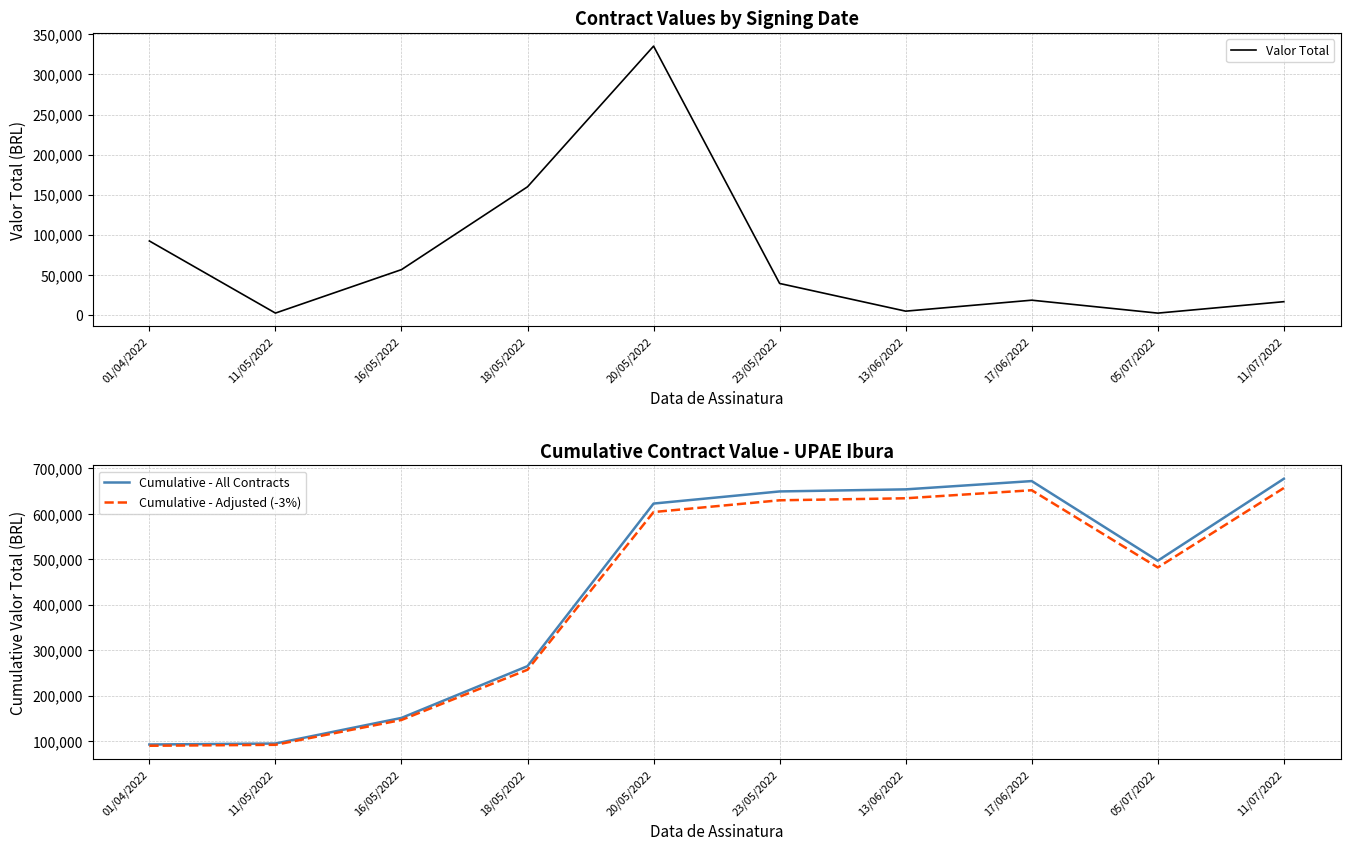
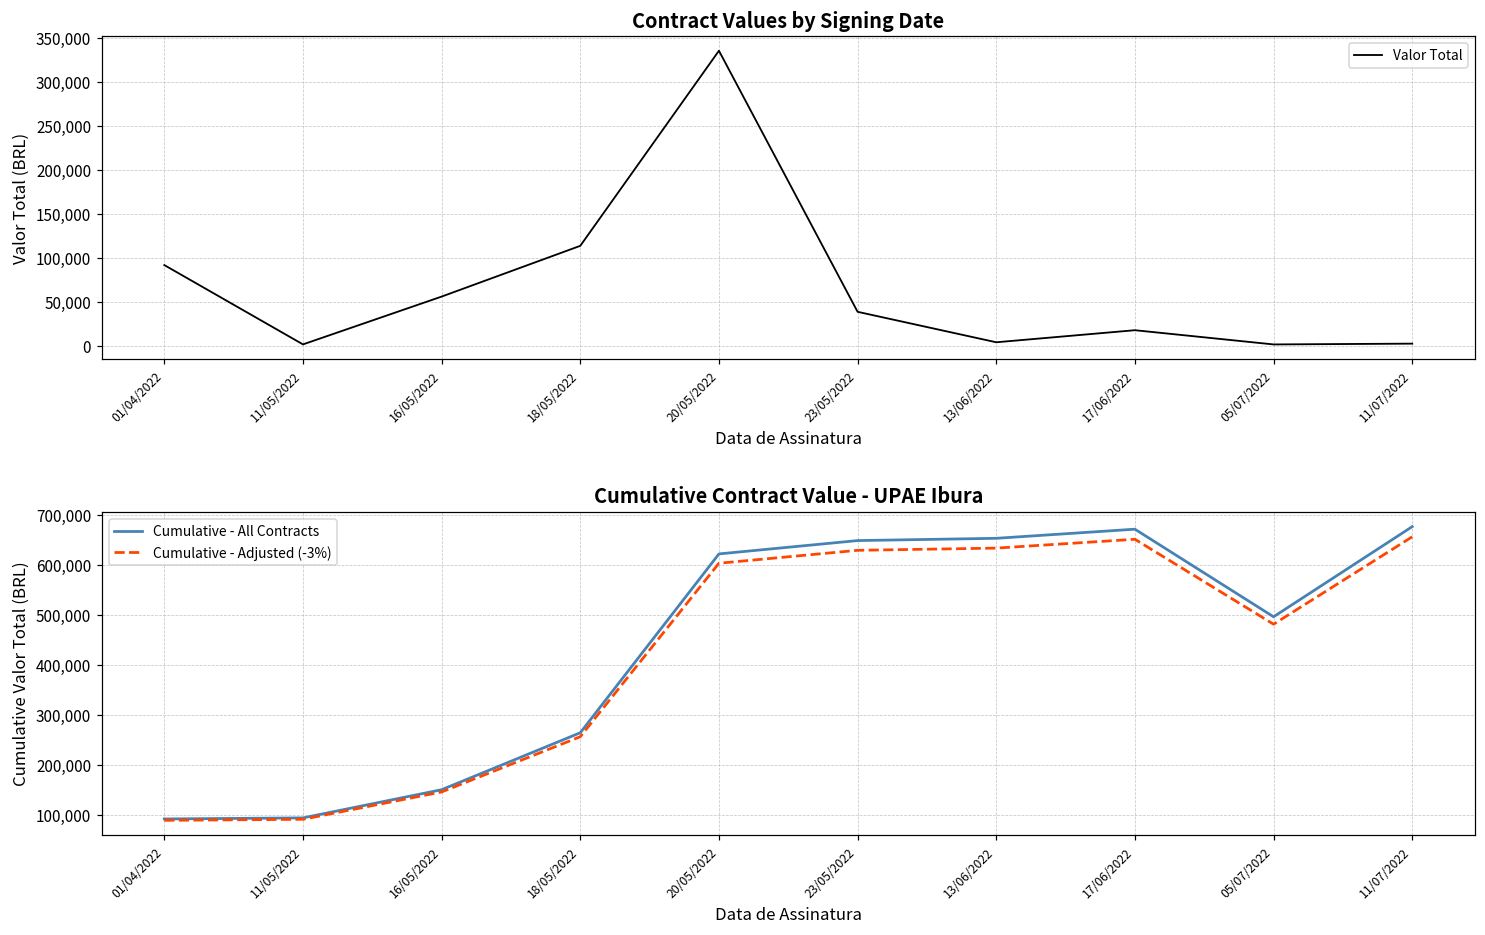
  {
    "Contract Values by Signing Date": {
      "01/04/2022": "90,000",
      "11/05/2022": "0",
      "16/05/2022": "60,000",
-     "18/05/2022": "160,000",
+     "18/05/2022": "110,000",
      "20/05/2022": "340,000",
      "23/05/2022": "40,000",
      "13/06/2022": "0",
      "17/06/2022": "20,000",
      "05/07/2022": "0",
-     "11/07/2022": "20,000"
+     "11/07/2022": "0"
    },
    "Cumulative Contract Value - UPAE Ibura": {
      "Cumulative - All Contracts": {
        "18/05/2022": "260,000",
        "20/05/2022": "620,000",
        "23/05/2022": "650,000",
        "13/06/2022": "650,000",
        "17/06/2022": "670,000",
        "05/07/2022": "500,000",
        "11/07/2022": "680,000"
      },
      "Cumulative - Adjusted (-3%)": {
        "18/05/2022": "260,000",
        "20/05/2022": "600,000",
        "23/05/2022": "630,000",
        "13/06/2022": "630,000",
        "17/06/2022": "650,000",
        "05/07/2022": "480,000",
        "11/07/2022": "660,000"
      }
    }
  }
